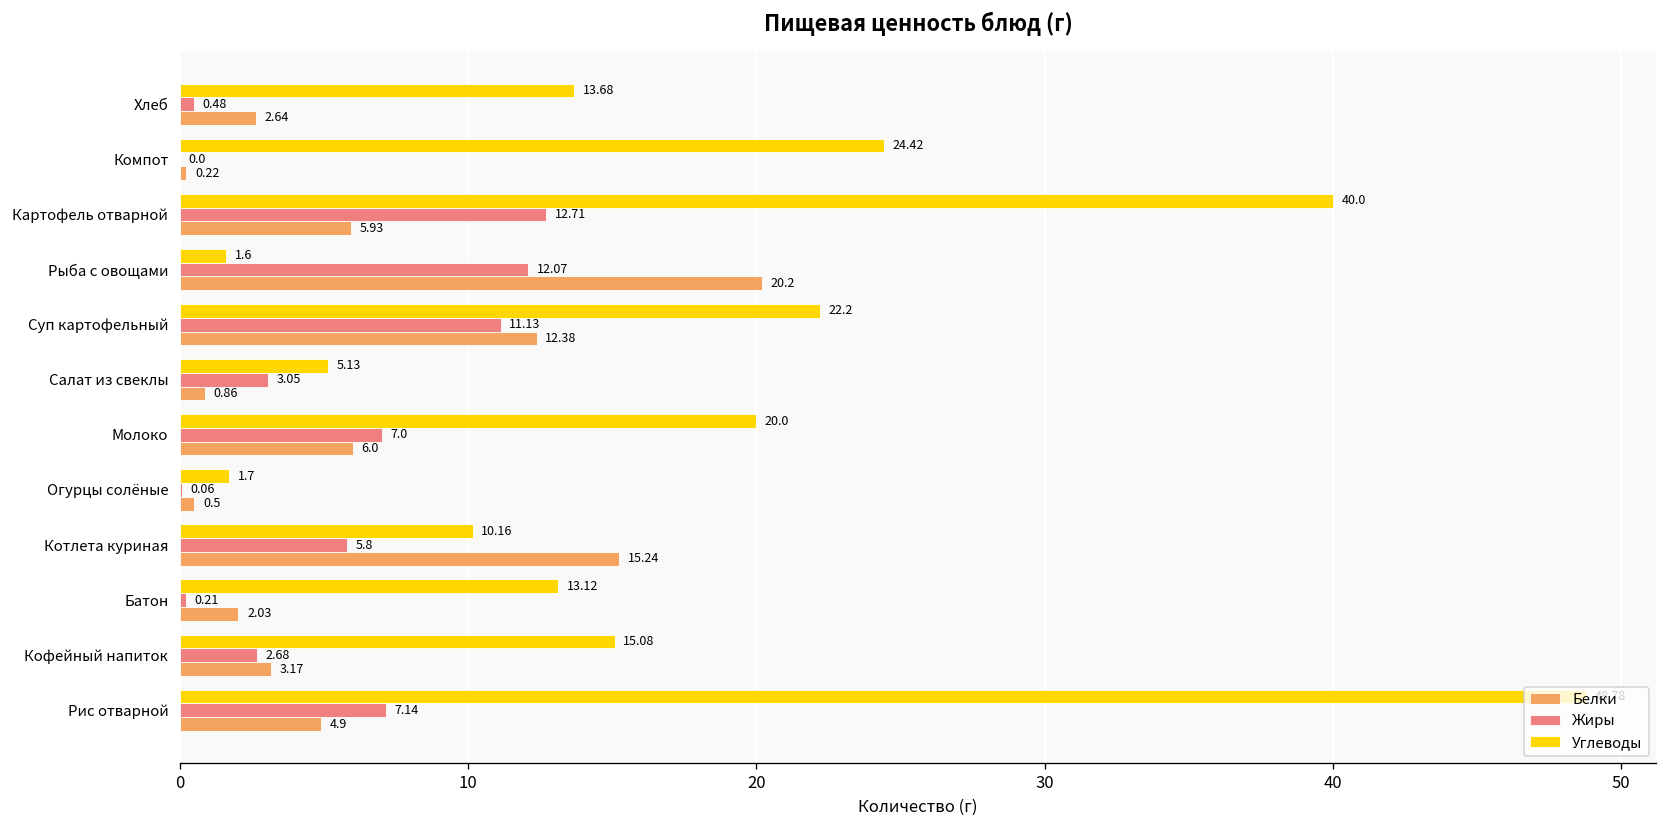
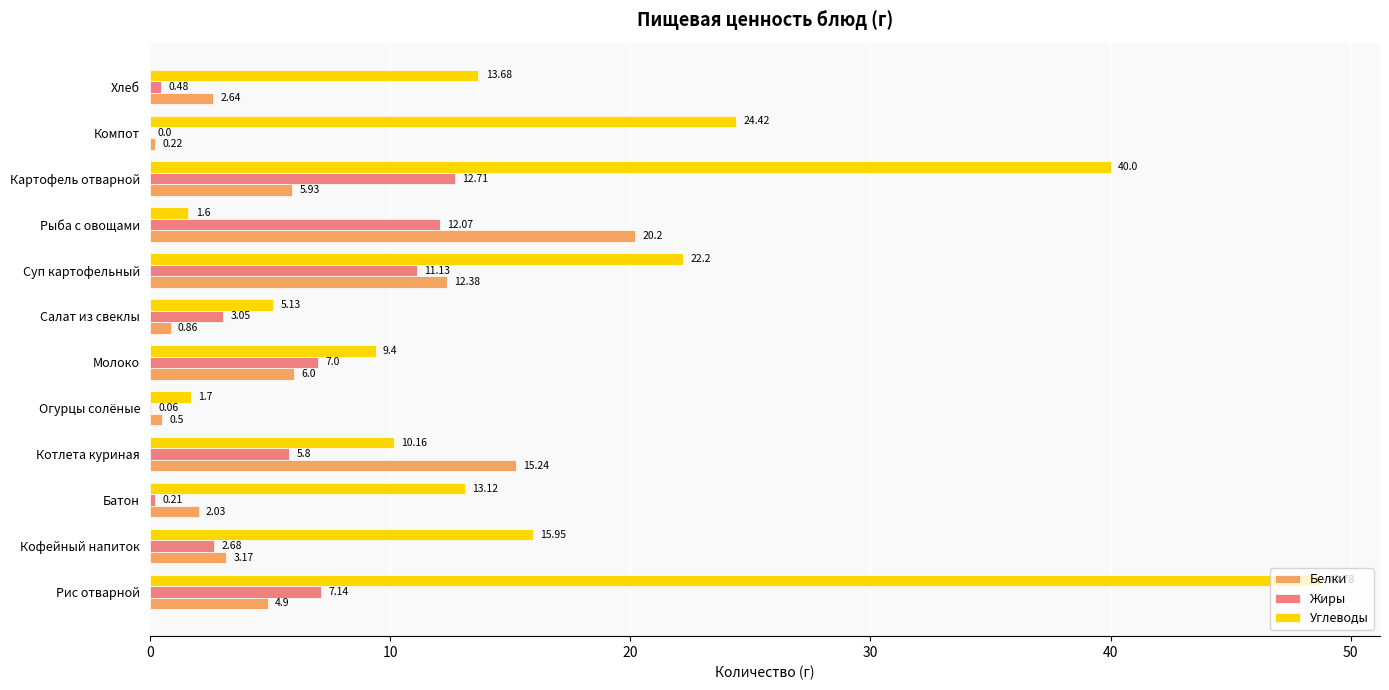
  {
    "Углеводы": {
      "Хлеб": 13.68,
      "Компот": 24.42,
      "Картофель отварной": 40.0,
      "Рыба с овощами": 1.6,
      "Суп картофельный": 22.2,
      "Салат из свеклы": 5.13,
-     "Молоко": 20.0,
+     "Молоко": 9.4,
      "Огурцы солёные": 1.7,
      "Котлета куриная": 10.16,
      "Батон": 13.12,
-     "Кофейный напиток": 15.08
+     "Кофейный напиток": 15.95
    }
  }
